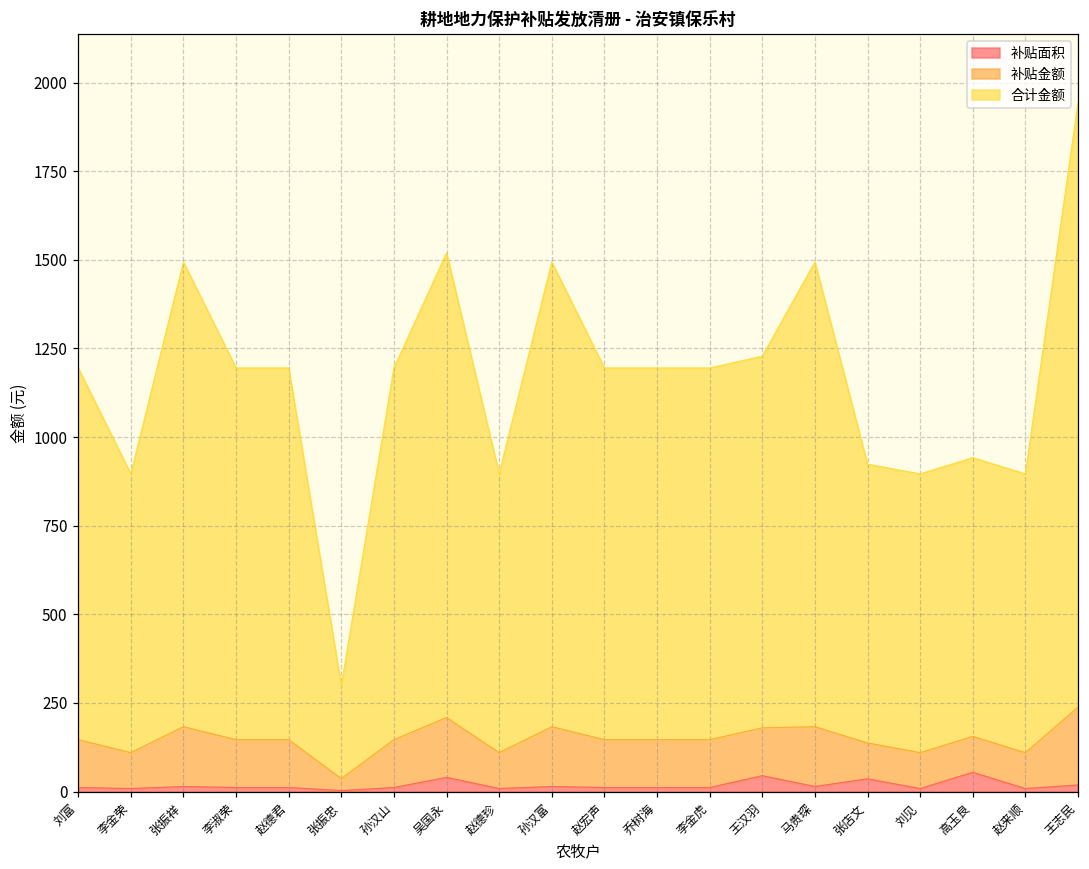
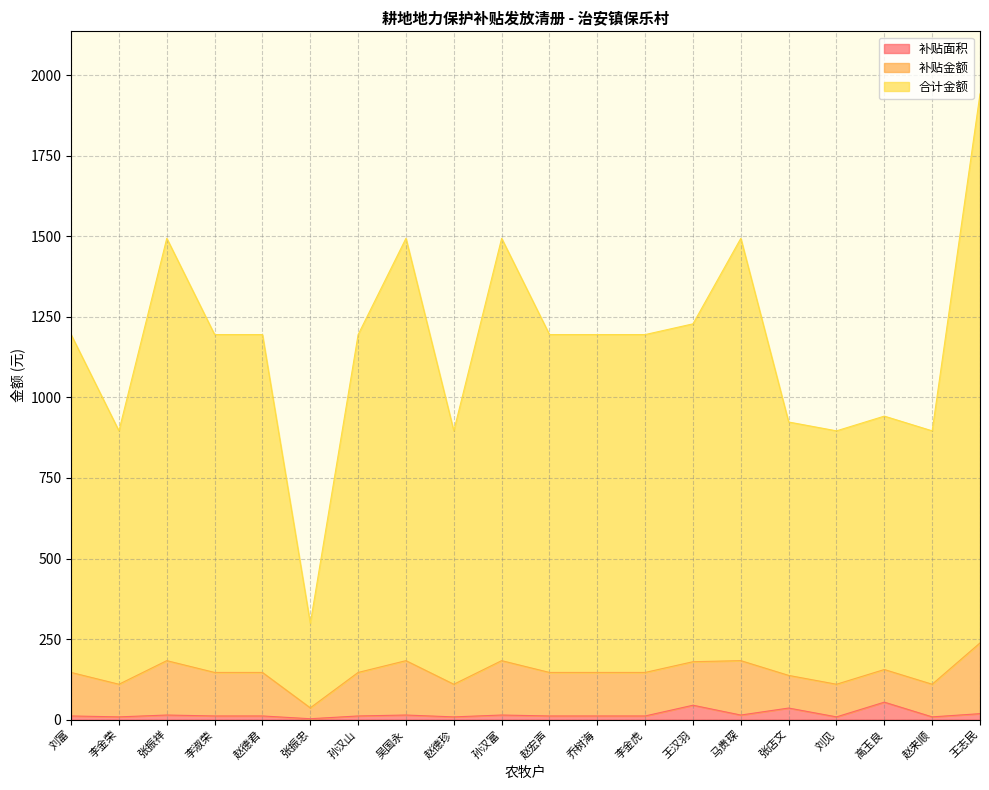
  {
    "补贴面积": {
      "刘富": 10,
      "李金荣": 10,
      "张振祥": 10,
      "李淑荣": 10,
      "赵德君": 10,
      "张振忠": 0,
      "孙汉山": 10,
-     "吴国永": 40,
+     "吴国永": 10,
      "赵德珍": 10,
      "孙汉富": 10,
      "赵宏声": 10,
      "乔树海": 10,
      "李金虎": 10,
      "王汉羽": 40,
      "马贵琛": 10,
      "张店文": 40,
      "刘见": 10,
      "高玉良": 50,
      "赵来顺": 10,
      "王志民": 20
    }
  }
